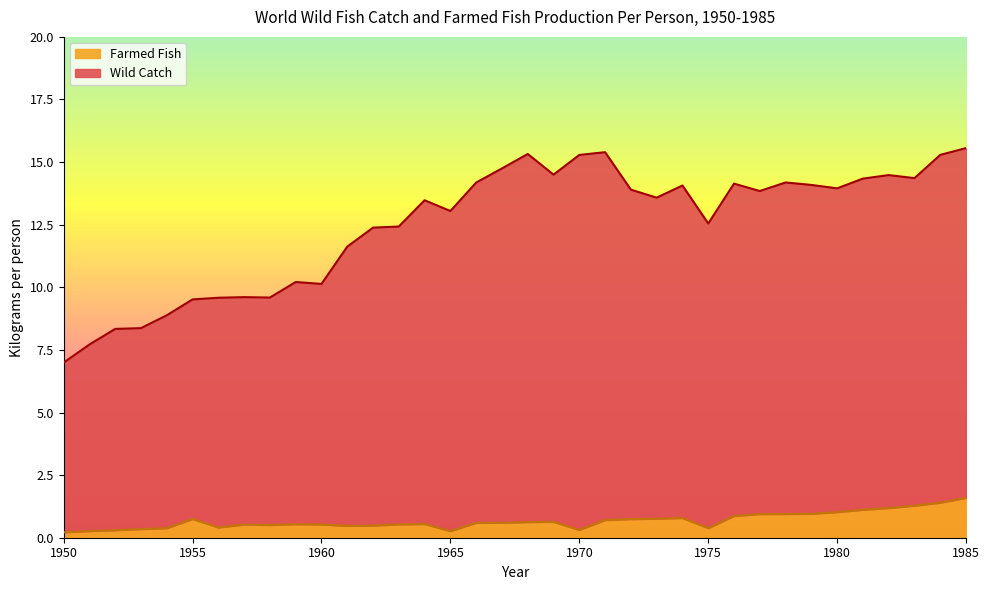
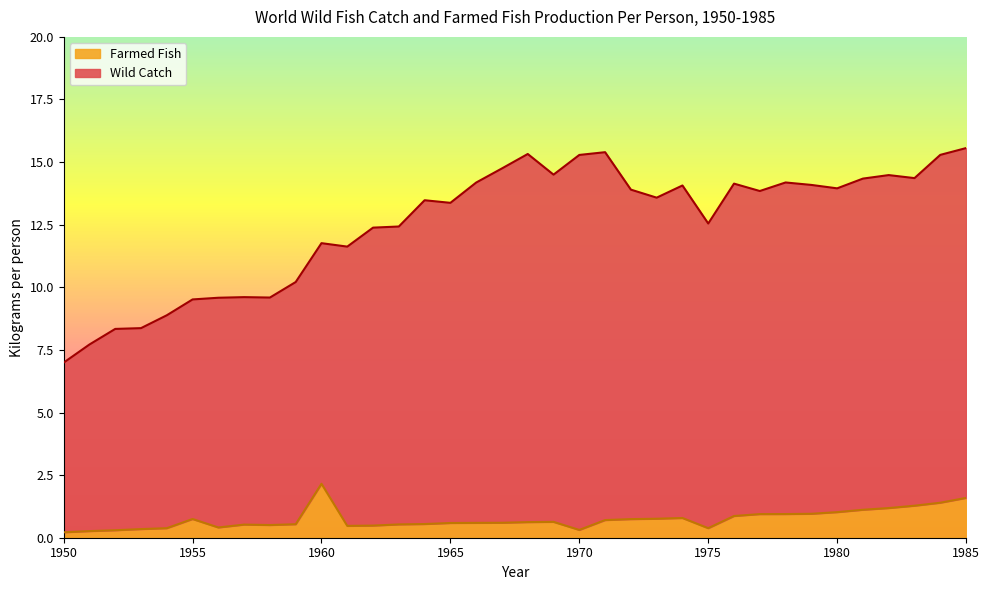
  {
    "Farmed Fish": {
      "1950": 0.2,
      "1955": 0.7,
-     "1960": 0.5,
-     "1965": 0.3,
+     "1960": 2.2,
+     "1965": 0.6,
      "1970": 0.3,
      "1975": 0.4,
      "1980": 1.0,
      "1985": 1.6
    },
    "Wild Catch": {
      "1950": 6.8,
      "1955": 8.8,
      "1960": 9.6,
      "1965": 12.8,
      "1970": 15.0,
      "1975": 12.2,
      "1980": 12.9,
      "1985": 14.0
    }
  }
